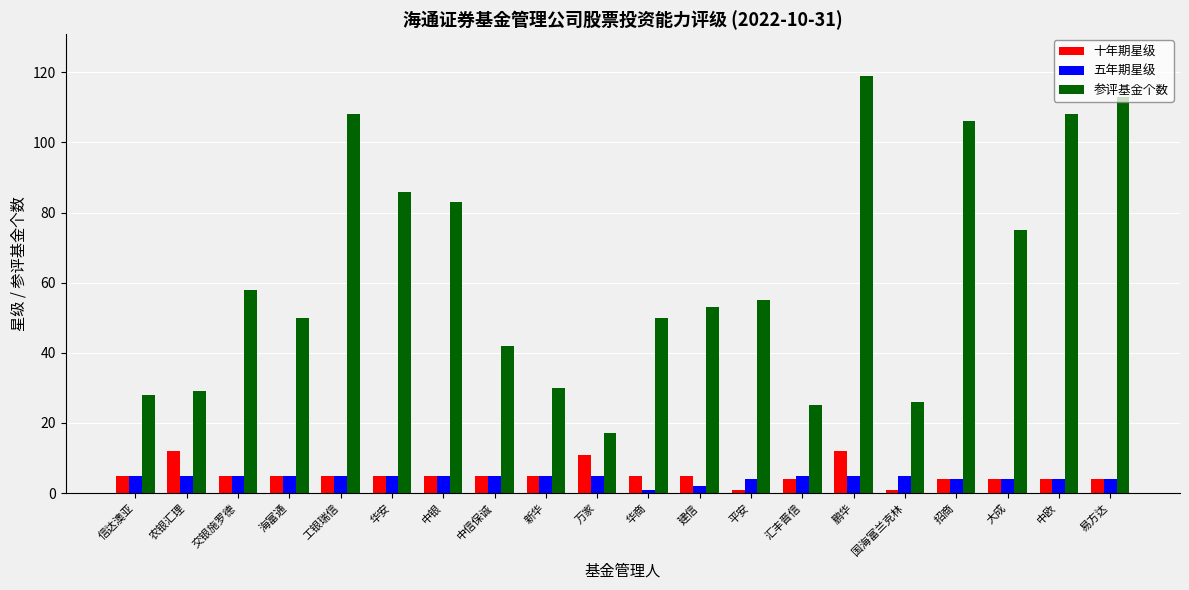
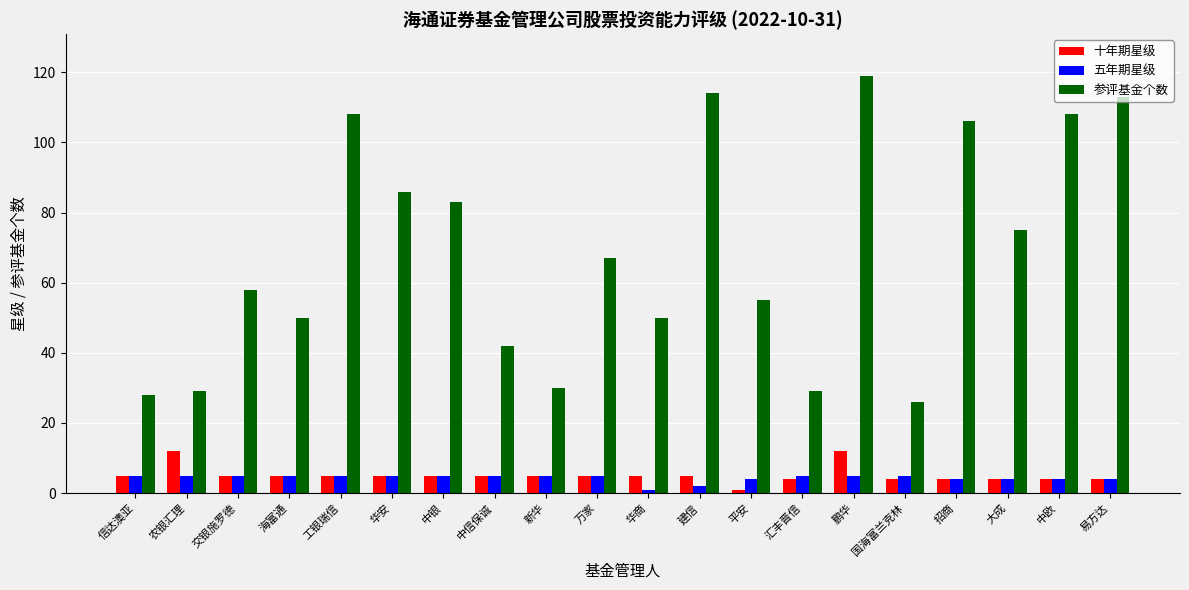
  {
    "十年期星级": {
      "信达澳亚": 5,
      "农银汇理": 12,
      "交银施罗德": 5,
      "海富通": 5,
      "工银瑞信": 5,
      "华安": 5,
      "中银": 5,
      "中信保诚": 5,
      "新华": 5,
-     "万家": 11,
+     "万家": 5,
      "华商": 5,
      "建信": 5,
      "平安": 1,
      "汇丰晋信": 4,
      "鹏华": 12,
-     "国海富兰克林": 1,
+     "国海富兰克林": 4,
      "招商": 4,
      "大成": 4,
      "中欧": 4,
      "易方达": 4
    },
    "五年期星级": {
      "信达澳亚": 5,
      "农银汇理": 5,
      "交银施罗德": 5,
      "海富通": 5,
      "工银瑞信": 5,
      "华安": 5,
      "中银": 5,
      "中信保诚": 5,
      "新华": 5,
      "万家": 5,
      "华商": 1,
      "建信": 2,
      "平安": 4,
      "汇丰晋信": 5,
      "鹏华": 5,
      "国海富兰克林": 5,
      "招商": 4,
      "大成": 4,
      "中欧": 4,
      "易方达": 4
    },
    "参评基金个数": {
      "信达澳亚": 28,
      "农银汇理": 29,
      "交银施罗德": 58,
      "海富通": 50,
      "工银瑞信": 108,
      "华安": 86,
      "中银": 83,
      "中信保诚": 42,
      "新华": 30,
-     "万家": 17,
+     "万家": 67,
      "华商": 50,
-     "建信": 53,
+     "建信": 114,
      "平安": 55,
-     "汇丰晋信": 25,
+     "汇丰晋信": 29,
      "鹏华": 119,
      "国海富兰克林": 26,
      "招商": 106,
      "大成": 75,
      "中欧": 108
    }
  }
